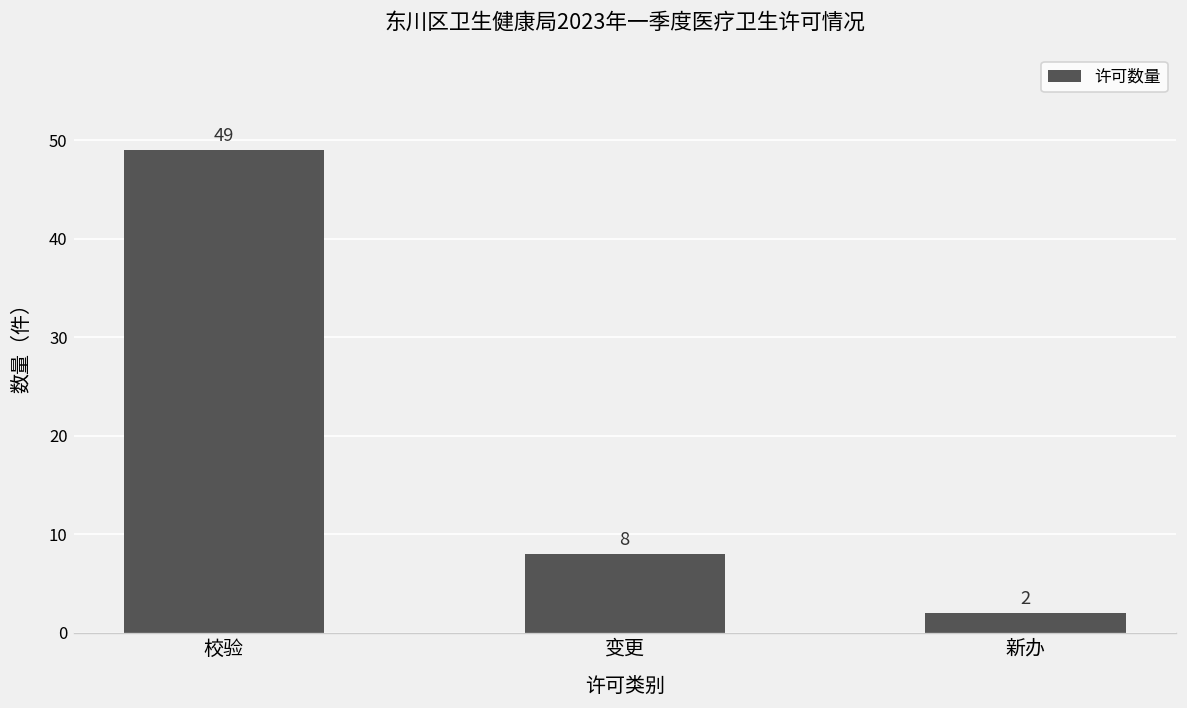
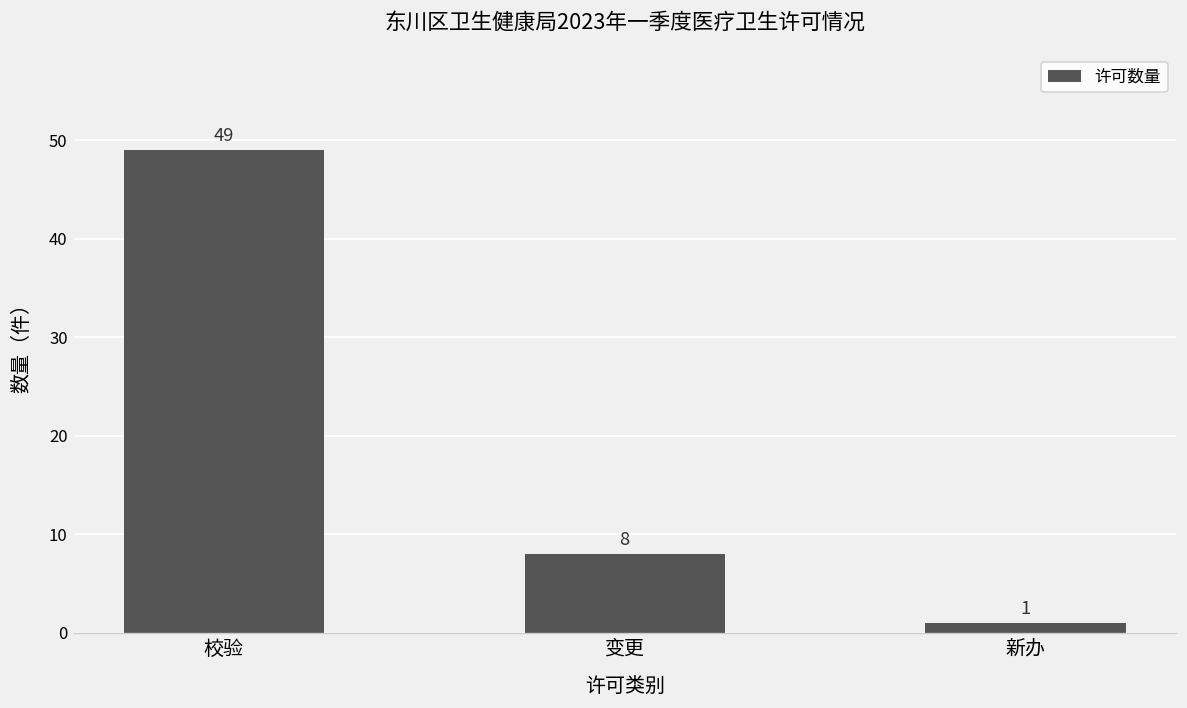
  {
    "校验": 49,
    "变更": 8,
-   "新办": 2
+   "新办": 1
  }
